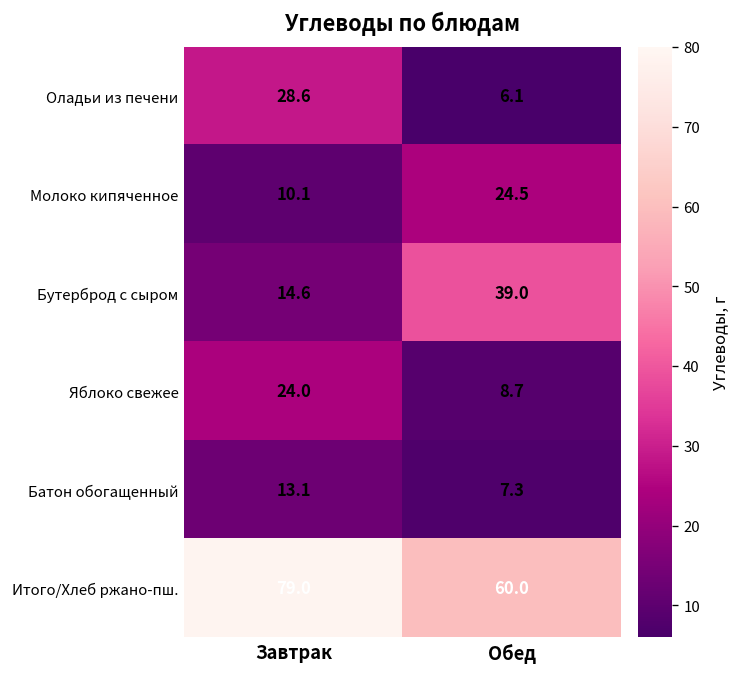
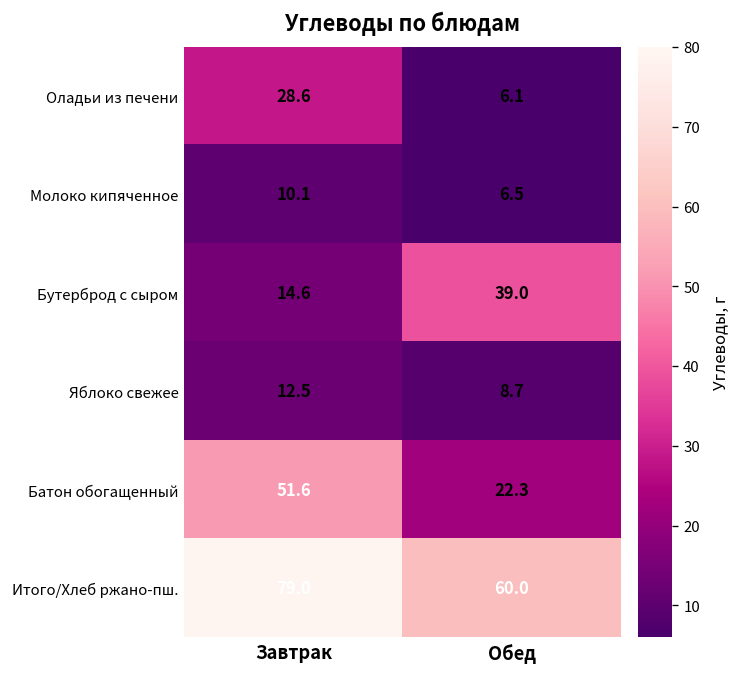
  {
    "Оладьи из печени": {
      "Завтрак": 28.6,
      "Обед": 6.1
    },
    "Молоко кипяченное": {
      "Завтрак": 10.1,
-     "Обед": 24.5
+     "Обед": 6.5
    },
    "Бутерброд с сыром": {
      "Завтрак": 14.6,
      "Обед": 39.0
    },
    "Яблоко свежее": {
-     "Завтрак": 24.0,
+     "Завтрак": 12.5,
      "Обед": 8.7
    },
    "Батон обогащенный": {
-     "Завтрак": 13.1,
-     "Обед": 7.3
+     "Завтрак": 51.6,
+     "Обед": 22.3
    },
    "Итого/Хлеб ржано-пш.": {
      "Обед": 60.0
    }
  }
